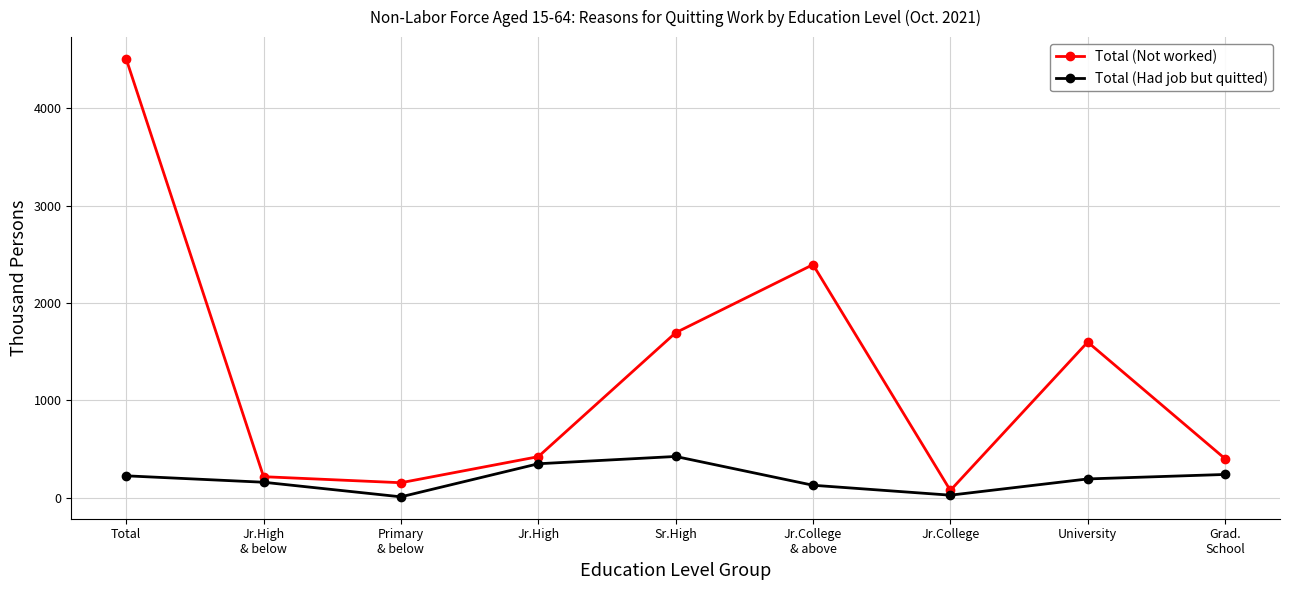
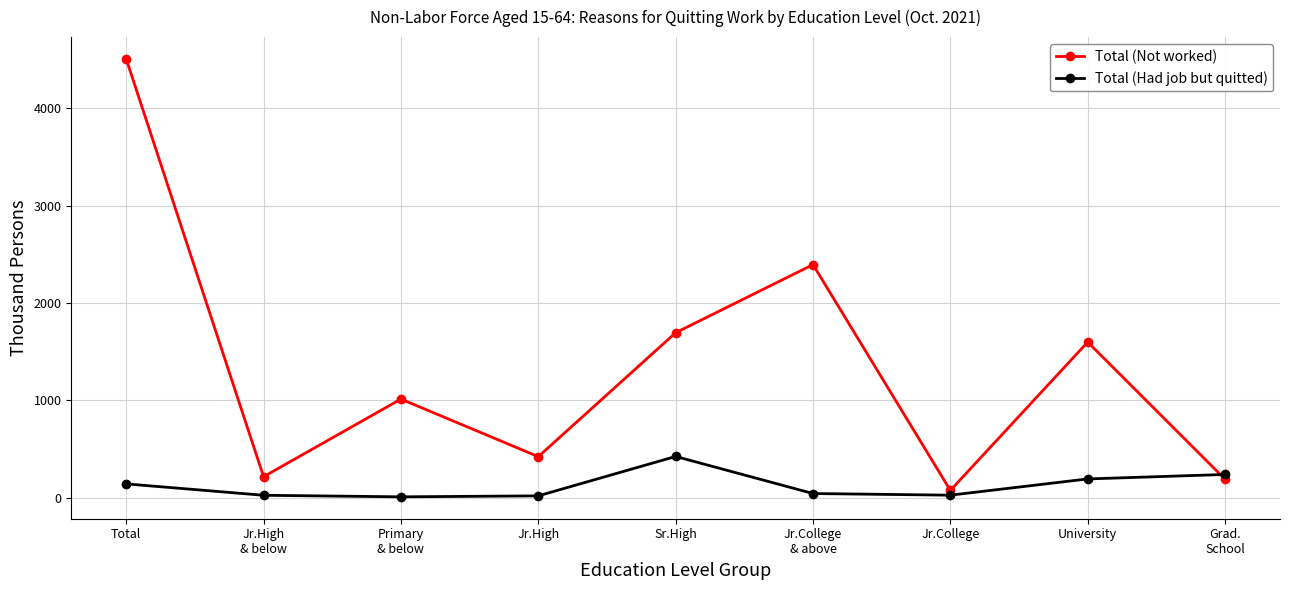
  {
    "Total (Not worked)": {
      "Total": 4500,
      "Jr.High & below": 200,
-     "Primary & below": 200,
+     "Primary & below": 1000,
      "Jr.High": 400,
      "Sr.High": 1700,
      "Jr.College & above": 2400,
      "Jr.College": 100,
      "University": 1600,
-     "Grad. School": 400
+     "Grad. School": 200
    },
    "Total (Had job but quitted)": {
-     "Total": 200,
-     "Jr.High & below": 200,
+     "Total": 100,
+     "Jr.High & below": 0,
      "Primary & below": 0,
-     "Jr.High": 300,
+     "Jr.High": 0,
      "Sr.High": 400,
-     "Jr.College & above": 100,
+     "Jr.College & above": 0,
      "Jr.College": 0,
      "University": 200,
      "Grad. School": 200
    }
  }
